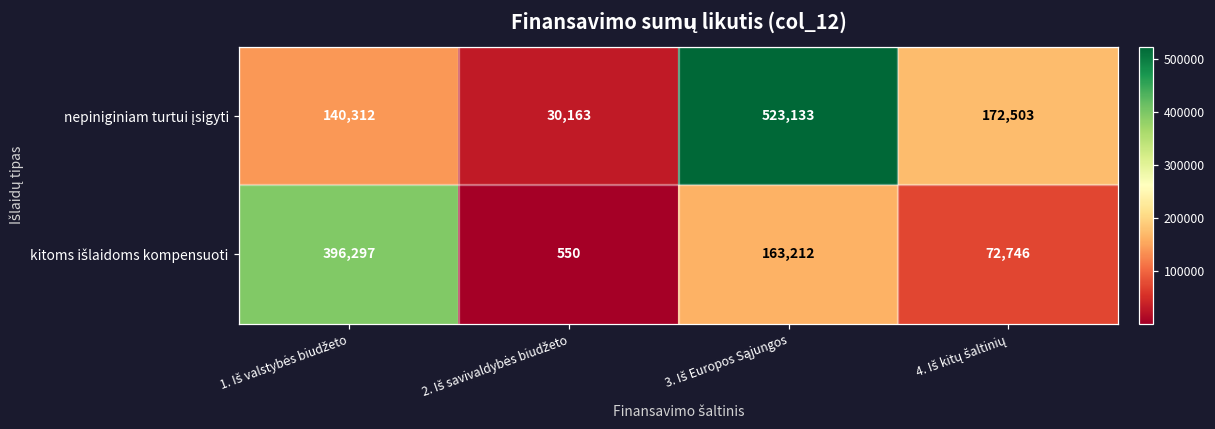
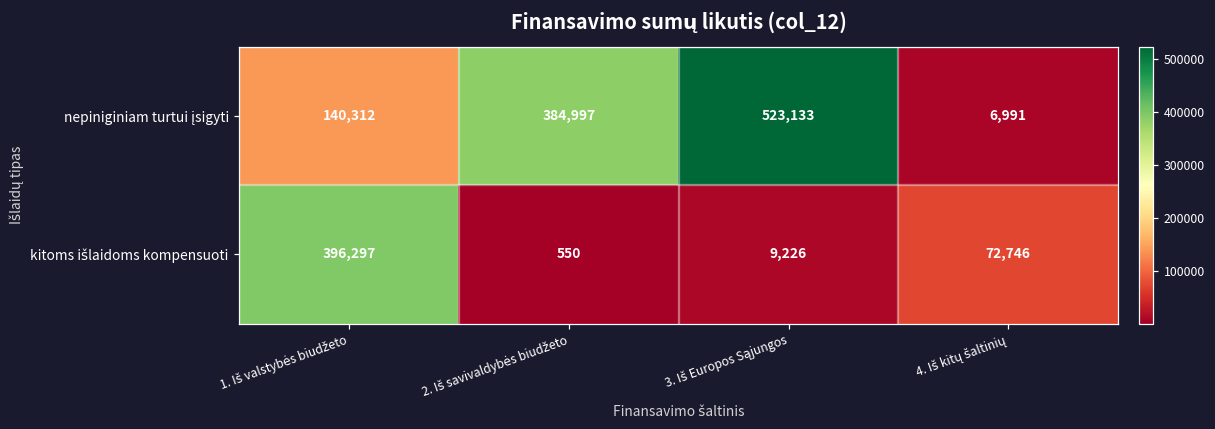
  {
    "nepiniginiam turtui įsigyti": {
      "1. Iš valstybės biudžeto": "140,312",
-     "2. Iš savivaldybės biudžeto": "30,163",
+     "2. Iš savivaldybės biudžeto": "384,997",
      "3. Iš Europos Sąjungos": "523,133",
-     "4. Iš kitų šaltinių": "172,503"
+     "4. Iš kitų šaltinių": "6,991"
    },
    "kitoms išlaidoms kompensuoti": {
      "1. Iš valstybės biudžeto": "396,297",
      "2. Iš savivaldybės biudžeto": "550",
-     "3. Iš Europos Sąjungos": "163,212",
+     "3. Iš Europos Sąjungos": "9,226",
      "4. Iš kitų šaltinių": "72,746"
    }
  }
